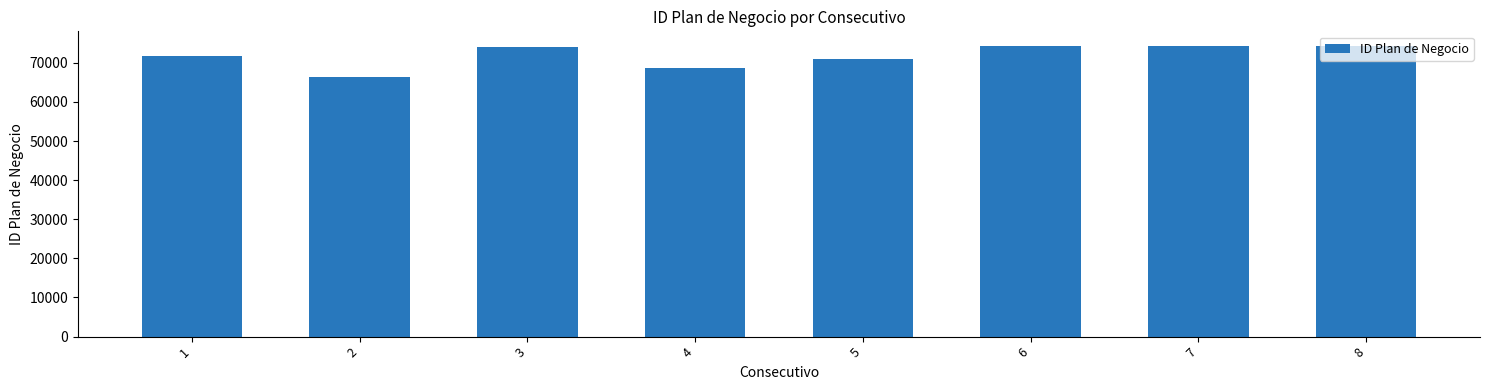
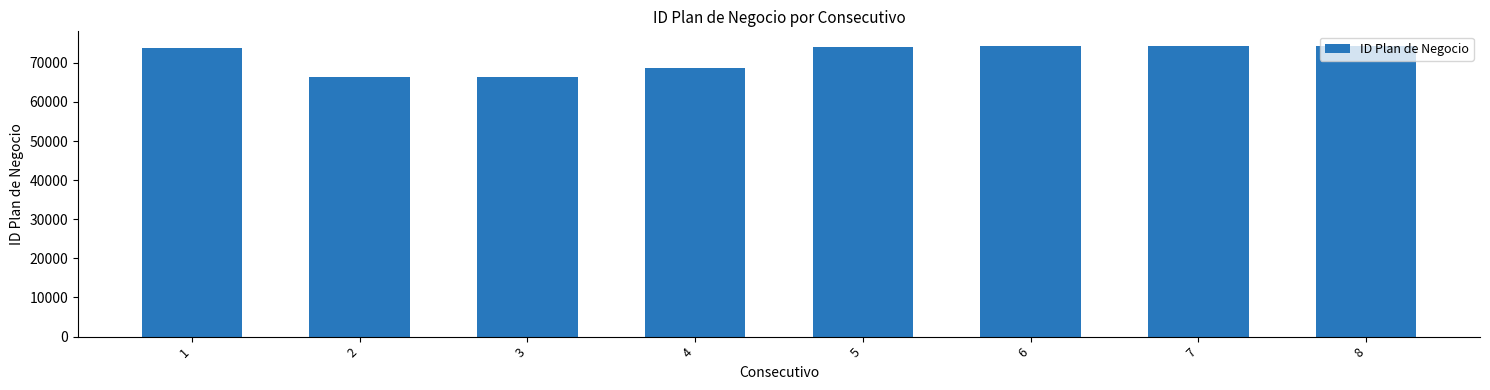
  {
-   "1": 72000,
+   "1": 74000,
    "2": 66000,
-   "3": 74000,
+   "3": 66000,
    "4": 69000,
-   "5": 71000,
+   "5": 74000,
    "6": 74000,
    "7": 74000
  }
